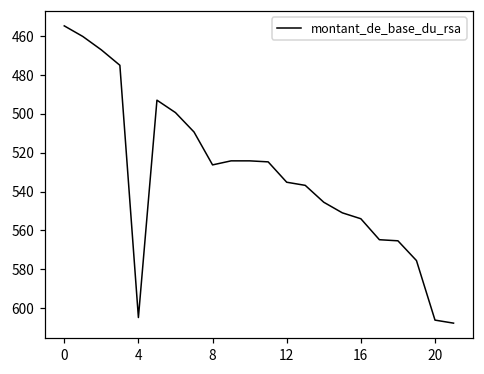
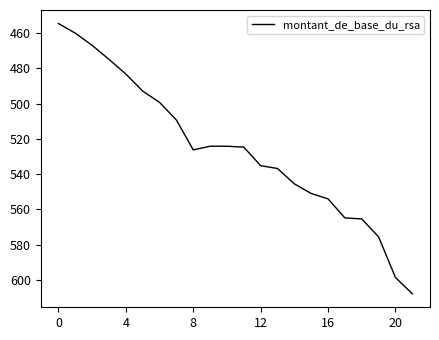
  {
    "0": 455,
-   "4": 605,
+   "4": 483,
    "8": 526,
    "12": 535,
    "16": 554,
-   "20": 606
+   "20": 599
  }
